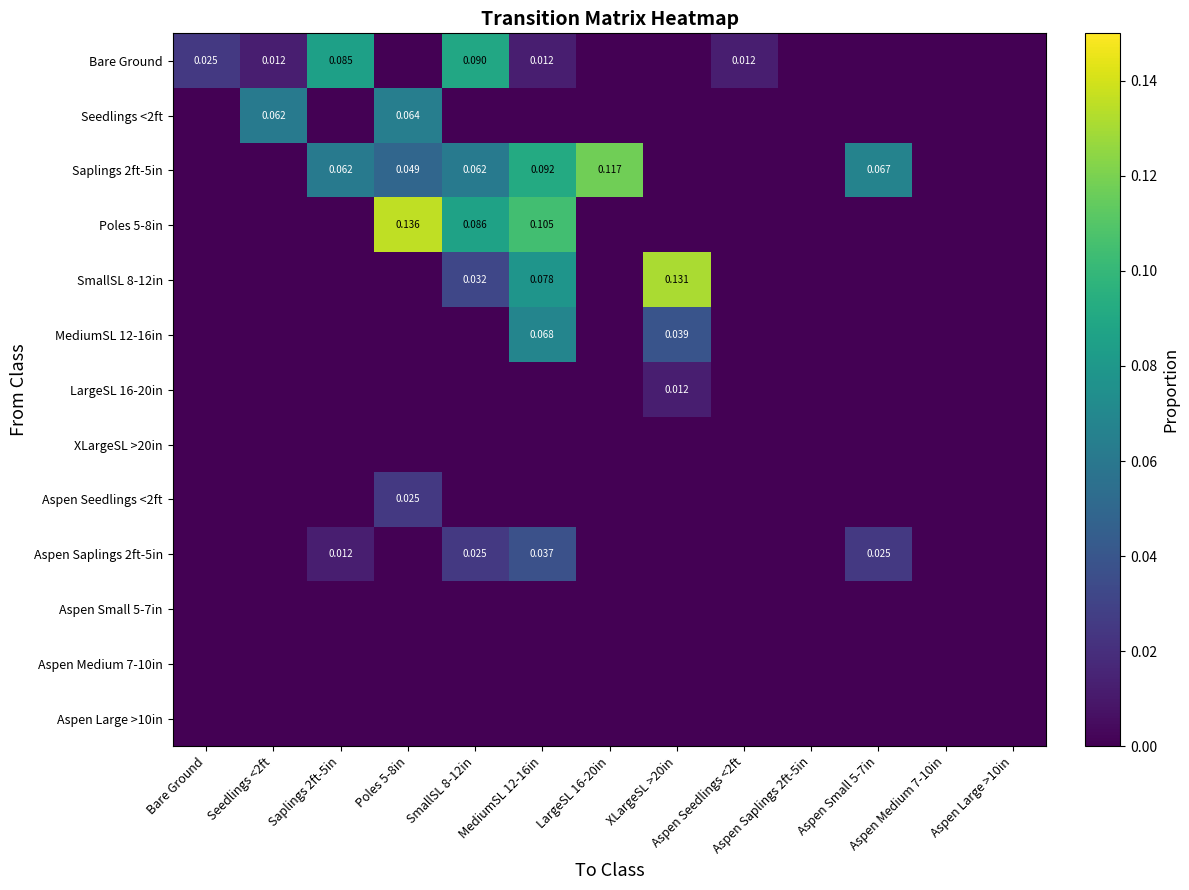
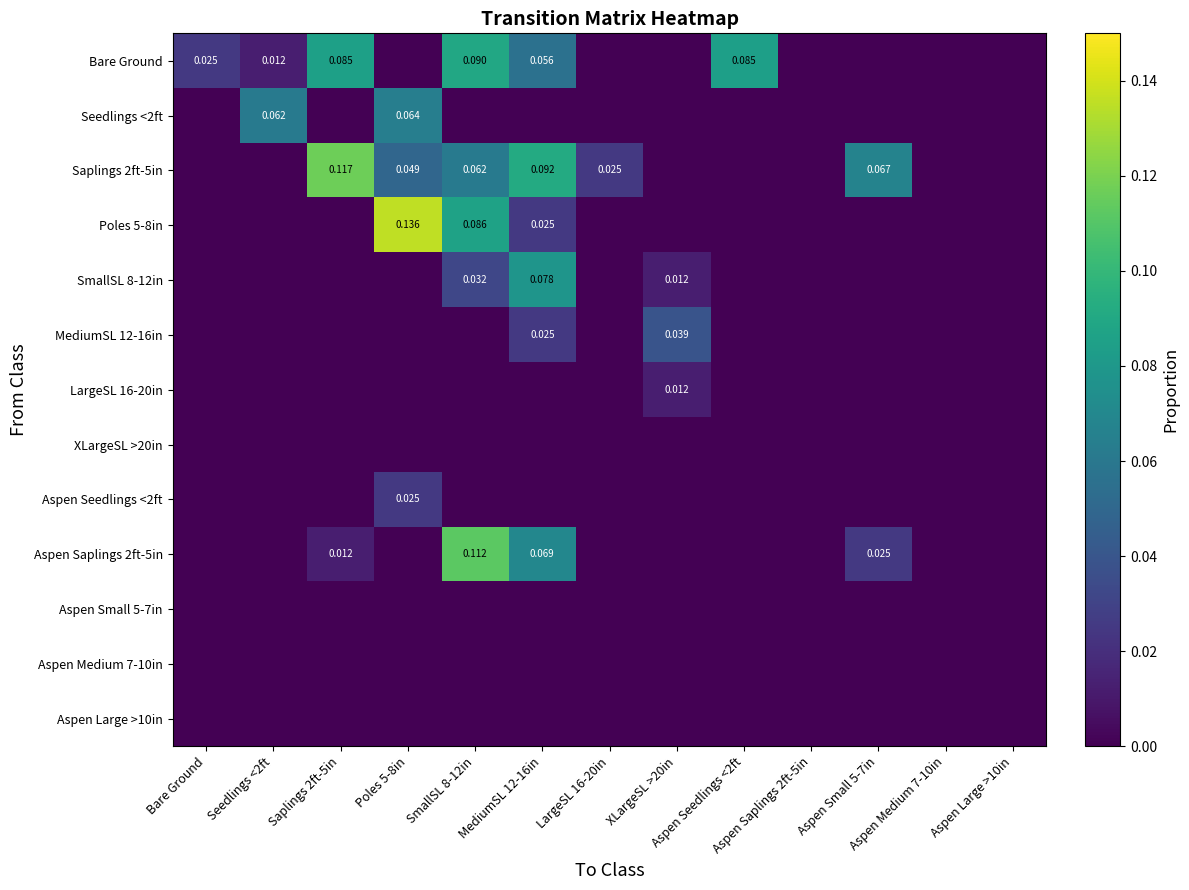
  {
    "Bare Ground": {
      "Bare Ground": 0.025,
      "Seedlings <2ft": 0.012,
      "Saplings 2ft-5in": 0.085,
      "SmallSL 8-12in": 0.090,
-     "MediumSL 12-16in": 0.012,
-     "Aspen Seedlings <2ft": 0.012
+     "MediumSL 12-16in": 0.056,
+     "Aspen Seedlings <2ft": 0.085
    },
    "Seedlings <2ft": {
      "Seedlings <2ft": 0.062,
      "Poles 5-8in": 0.064
    },
    "Saplings 2ft-5in": {
-     "Saplings 2ft-5in": 0.062,
+     "Saplings 2ft-5in": 0.117,
      "Poles 5-8in": 0.049,
      "SmallSL 8-12in": 0.062,
      "MediumSL 12-16in": 0.092,
-     "LargeSL 16-20in": 0.117,
+     "LargeSL 16-20in": 0.025,
      "Aspen Small 5-7in": 0.067
    },
    "Poles 5-8in": {
      "Poles 5-8in": 0.136,
      "SmallSL 8-12in": 0.086,
-     "MediumSL 12-16in": 0.105
+     "MediumSL 12-16in": 0.025
    },
    "SmallSL 8-12in": {
      "SmallSL 8-12in": 0.032,
      "MediumSL 12-16in": 0.078,
-     "XLargeSL >20in": 0.131
+     "XLargeSL >20in": 0.012
    },
    "MediumSL 12-16in": {
-     "MediumSL 12-16in": 0.068,
+     "MediumSL 12-16in": 0.025,
      "XLargeSL >20in": 0.039
    },
    "LargeSL 16-20in": {
      "XLargeSL >20in": 0.012
    },
    "Aspen Seedlings <2ft": {
      "Poles 5-8in": 0.025
    },
    "Aspen Saplings 2ft-5in": {
      "Saplings 2ft-5in": 0.012,
-     "SmallSL 8-12in": 0.025,
-     "MediumSL 12-16in": 0.037,
+     "SmallSL 8-12in": 0.112,
+     "MediumSL 12-16in": 0.069,
      "Aspen Small 5-7in": 0.025
    }
  }
